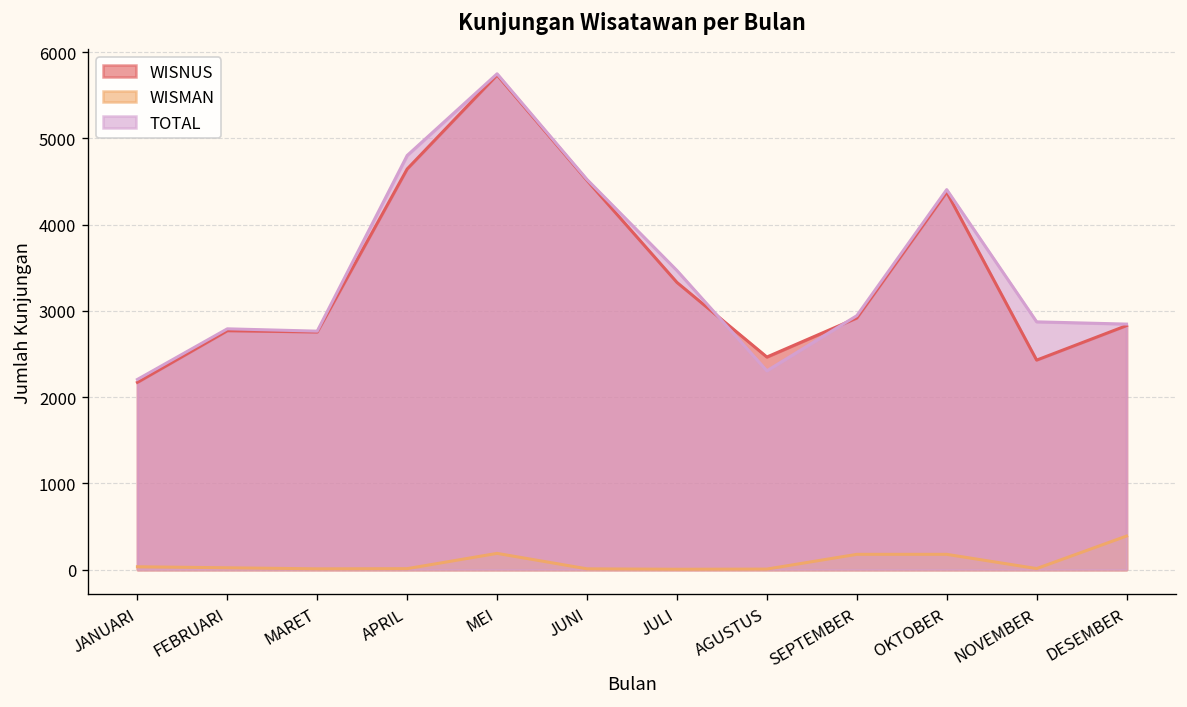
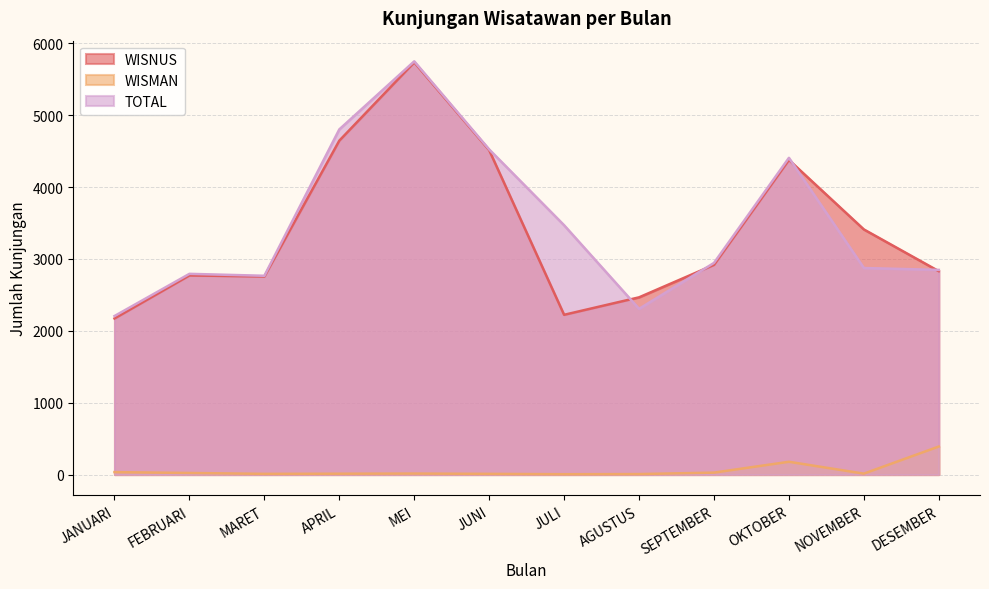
  {
    "WISNUS": {
      "APRIL": 4600,
-     "JULI": 3300,
+     "JULI": 2200,
      "AGUSTUS": 2500,
-     "NOVEMBER": 2400
+     "NOVEMBER": 3400
    },
    "WISMAN": {
      "JANUARI": 0,
      "FEBRUARI": 0,
      "MARET": 0,
      "APRIL": 0,
-     "MEI": 200,
+     "MEI": 0,
      "JUNI": 0,
      "JULI": 0,
      "AGUSTUS": 0,
-     "SEPTEMBER": 200,
+     "SEPTEMBER": 0,
      "OKTOBER": 200,
      "NOVEMBER": 0,
      "DESEMBER": 400
    },
    "TOTAL": {
      "APRIL": 4800,
      "JULI": 3500,
      "AGUSTUS": 2300,
      "NOVEMBER": 2900
    }
  }
